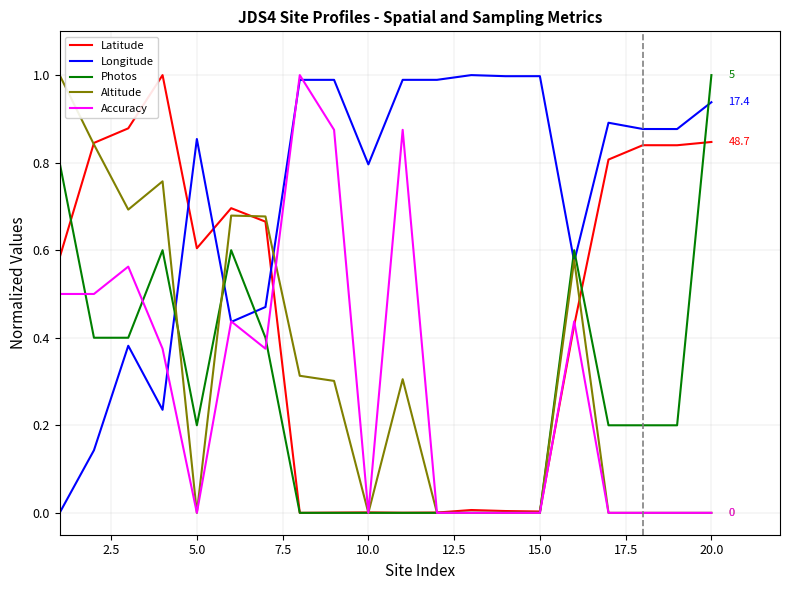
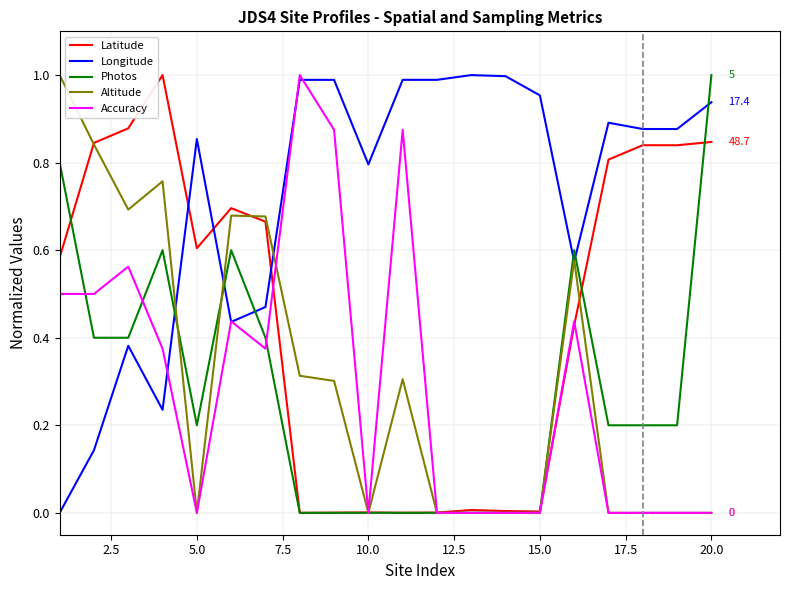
  {
    "Latitude": {
      "5.0": 0.60
    },
    "Longitude": {
      "5.0": 0.85,
      "10.0": 0.80,
-     "15.0": 1.00
+     "15.0": 0.95
    },
    "Photos": {
      "5.0": 0.20
    }
  }
